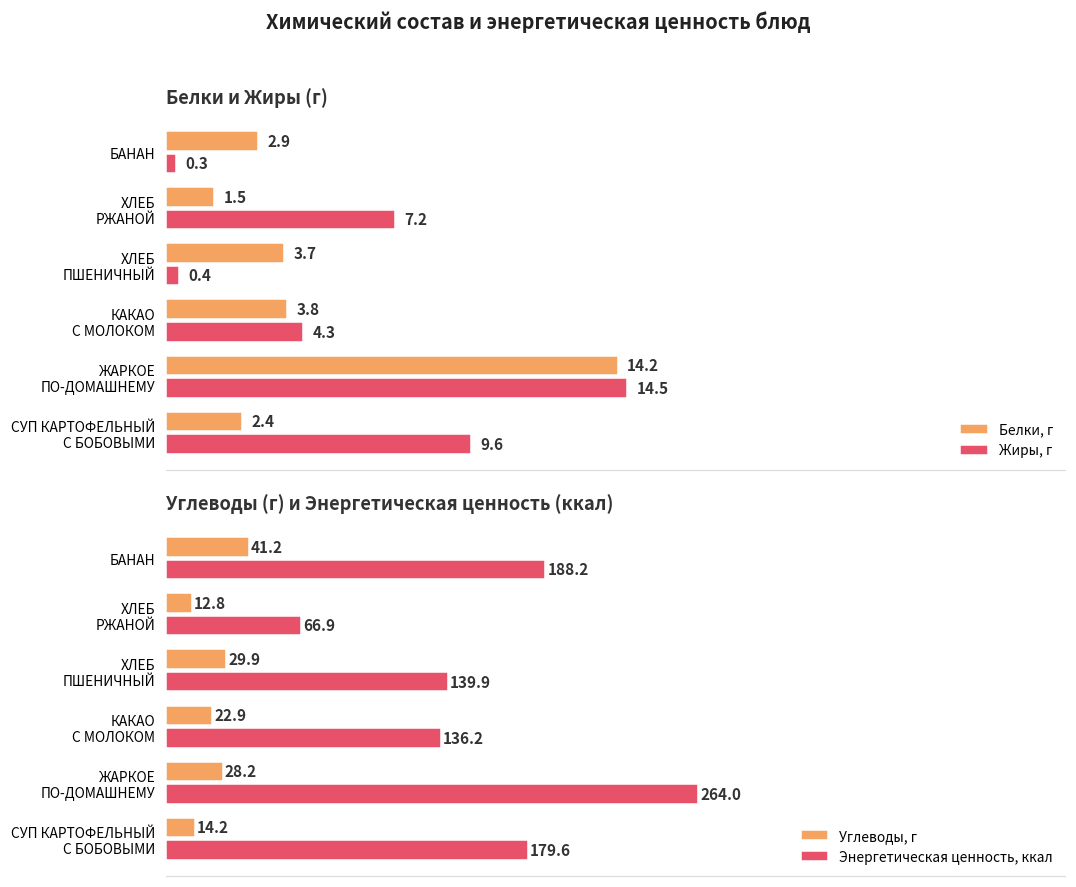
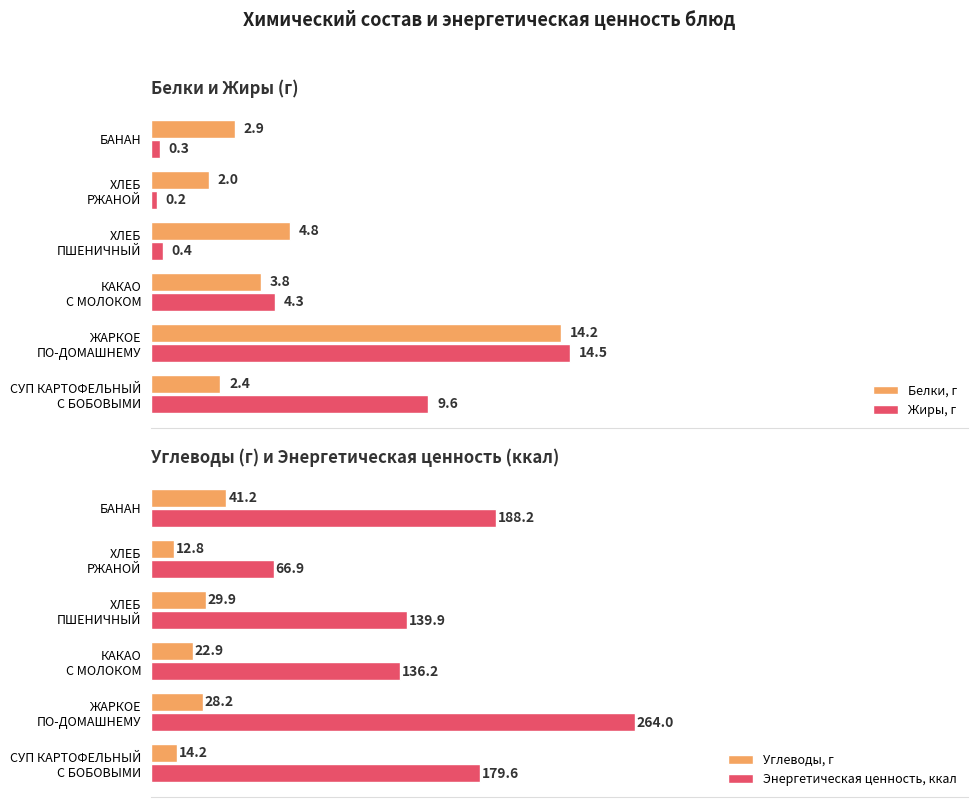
  {
    "Белки и Жиры (г)": {
      "Белки, г": {
        "БАНАН": 2.9,
-       "ХЛЕБ РЖАНОЙ": 1.5,
-       "ХЛЕБ ПШЕНИЧНЫЙ": 3.7,
+       "ХЛЕБ РЖАНОЙ": 2.0,
+       "ХЛЕБ ПШЕНИЧНЫЙ": 4.8,
        "КАКАО С МОЛОКОМ": 3.8,
        "ЖАРКОЕ ПО-ДОМАШНЕМУ": 14.2,
        "СУП КАРТОФЕЛЬНЫЙ С БОБОВЫМИ": 2.4
      },
      "Жиры, г": {
        "БАНАН": 0.3,
-       "ХЛЕБ РЖАНОЙ": 7.2,
+       "ХЛЕБ РЖАНОЙ": 0.2,
        "ХЛЕБ ПШЕНИЧНЫЙ": 0.4,
        "КАКАО С МОЛОКОМ": 4.3,
        "ЖАРКОЕ ПО-ДОМАШНЕМУ": 14.5,
        "СУП КАРТОФЕЛЬНЫЙ С БОБОВЫМИ": 9.6
      }
    },
    "Углеводы (г) и Энергетическая ценность (ккал)": {
      "Углеводы, г": {
        "БАНАН": 41.2,
        "ХЛЕБ РЖАНОЙ": 12.8,
        "ХЛЕБ ПШЕНИЧНЫЙ": 29.9,
        "КАКАО С МОЛОКОМ": 22.9,
        "ЖАРКОЕ ПО-ДОМАШНЕМУ": 28.2,
        "СУП КАРТОФЕЛЬНЫЙ С БОБОВЫМИ": 14.2
      },
      "Энергетическая ценность, ккал": {
        "БАНАН": 188.2,
        "ХЛЕБ РЖАНОЙ": 66.9,
        "ХЛЕБ ПШЕНИЧНЫЙ": 139.9,
        "КАКАО С МОЛОКОМ": 136.2,
        "ЖАРКОЕ ПО-ДОМАШНЕМУ": 264.0,
        "СУП КАРТОФЕЛЬНЫЙ С БОБОВЫМИ": 179.6
      }
    }
  }
